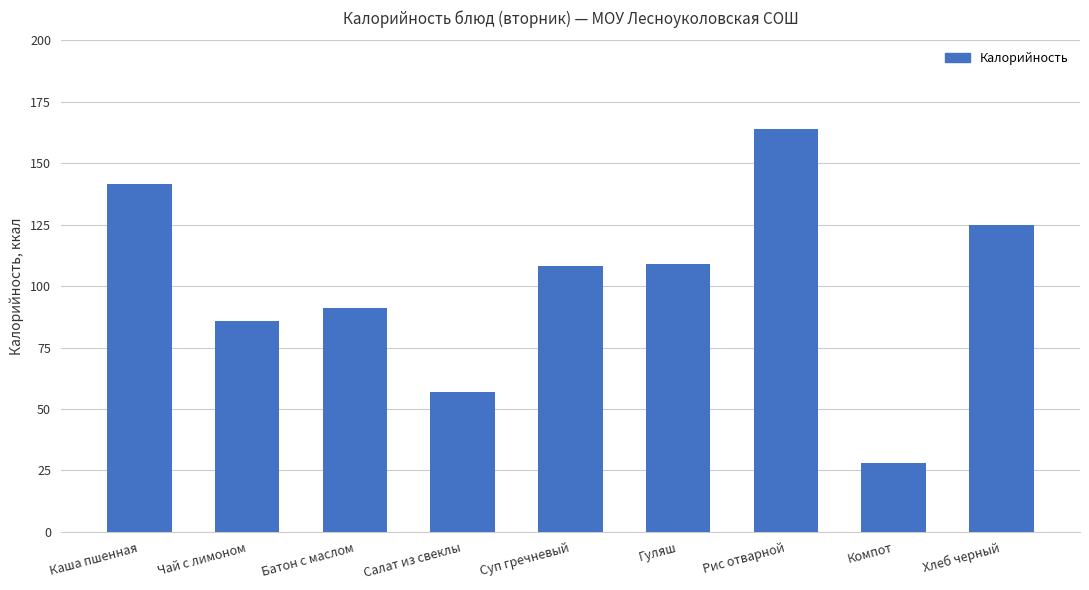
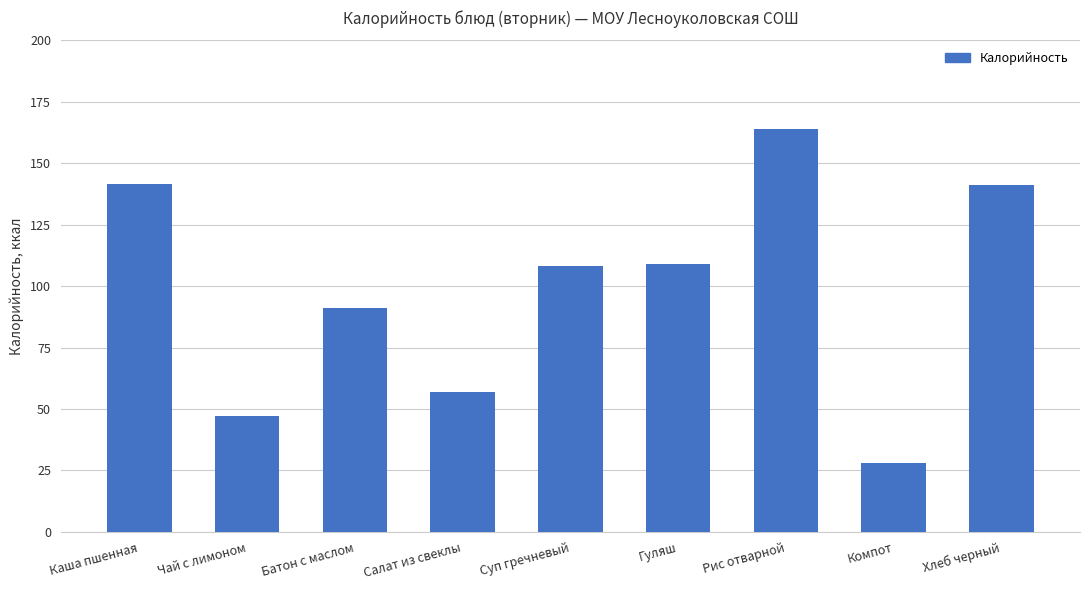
  {
    "Каша пшенная": 142,
-   "Чай с лимоном": 86,
+   "Чай с лимоном": 47,
    "Батон с маслом": 91,
    "Салат из свеклы": 57,
    "Суп гречневый": 108,
    "Гуляш": 109,
    "Рис отварной": 164,
    "Компот": 28,
-   "Хлеб черный": 125
+   "Хлеб черный": 141
  }
